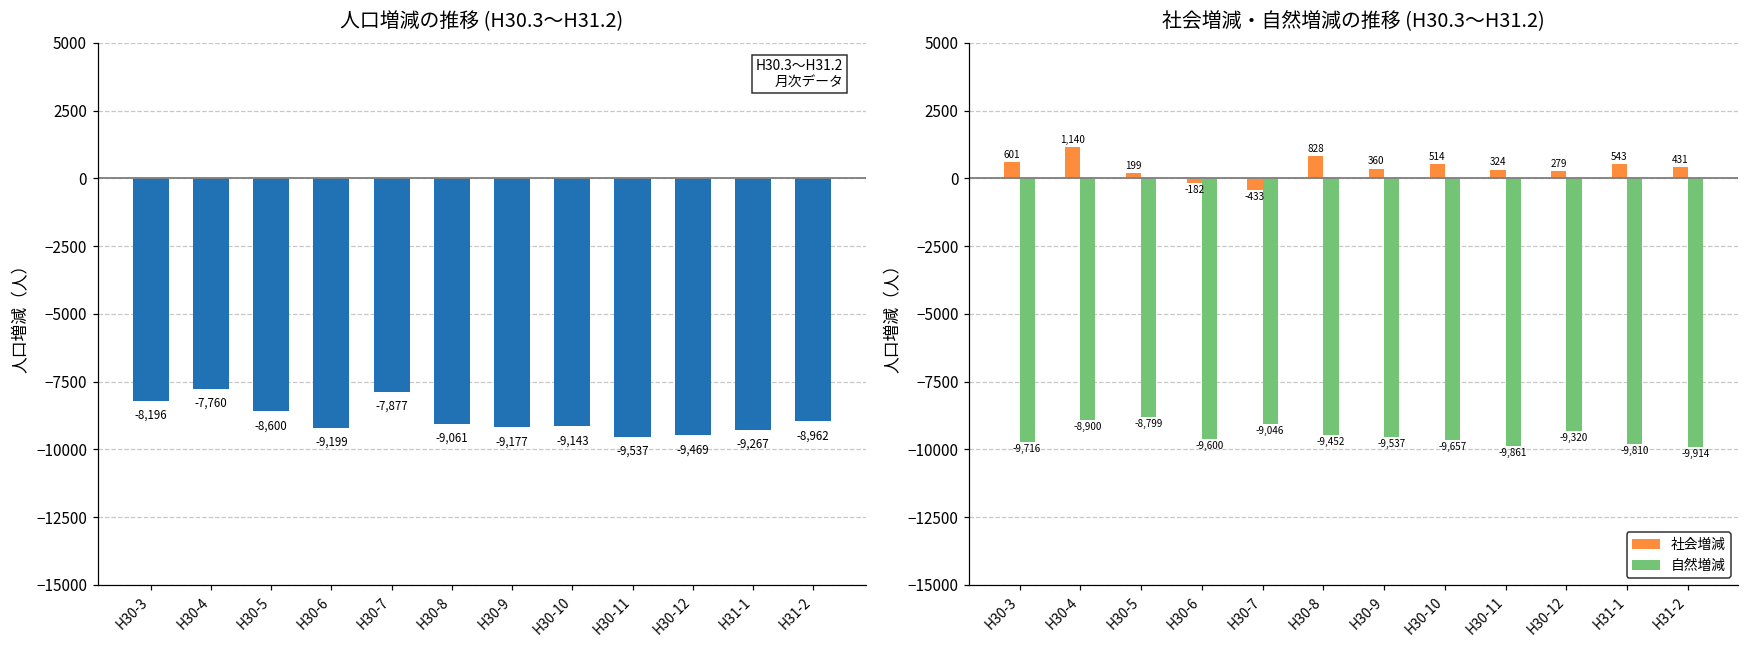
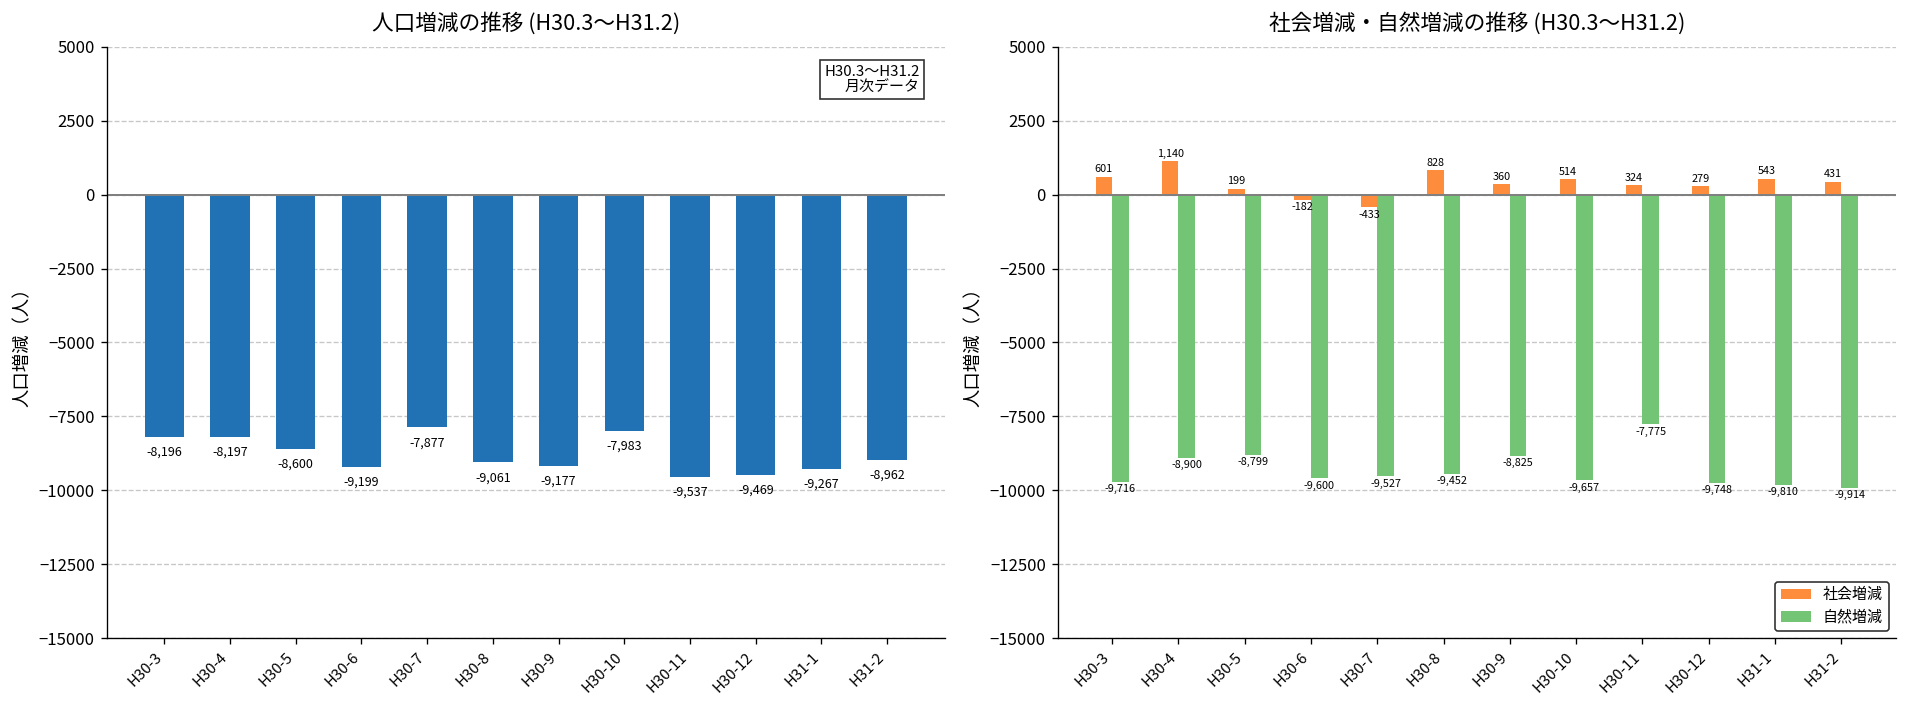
  {
    "人口増減の推移 (H30.3〜H31.2)": {
      "H30-3": "-8,196",
-     "H30-4": "-7,760",
+     "H30-4": "-8,197",
      "H30-5": "-8,600",
      "H30-6": "-9,199",
      "H30-7": "-7,877",
      "H30-8": "-9,061",
      "H30-9": "-9,177",
-     "H30-10": "-9,143",
+     "H30-10": "-7,983",
      "H30-11": "-9,537",
      "H30-12": "-9,469",
      "H31-1": "-9,267",
      "H31-2": "-8,962"
    },
    "社会増減・自然増減の推移 (H30.3〜H31.2)": {
      "社会増減": {
        "H30-3": "601",
        "H30-4": "1,140",
        "H30-5": "199",
        "H30-6": "-182",
        "H30-7": "-433",
        "H30-8": "828",
        "H30-9": "360",
        "H30-10": "514",
        "H30-11": "324",
        "H30-12": "279",
        "H31-1": "543",
        "H31-2": "431"
      },
      "自然増減": {
        "H30-3": "-9,716",
        "H30-4": "-8,900",
        "H30-5": "-8,799",
        "H30-6": "-9,600",
-       "H30-7": "-9,046",
+       "H30-7": "-9,527",
        "H30-8": "-9,452",
-       "H30-9": "-9,537",
+       "H30-9": "-8,825",
        "H30-10": "-9,657",
-       "H30-11": "-9,861",
-       "H30-12": "-9,320",
+       "H30-11": "-7,775",
+       "H30-12": "-9,748",
        "H31-1": "-9,810",
        "H31-2": "-9,914"
      }
    }
  }
